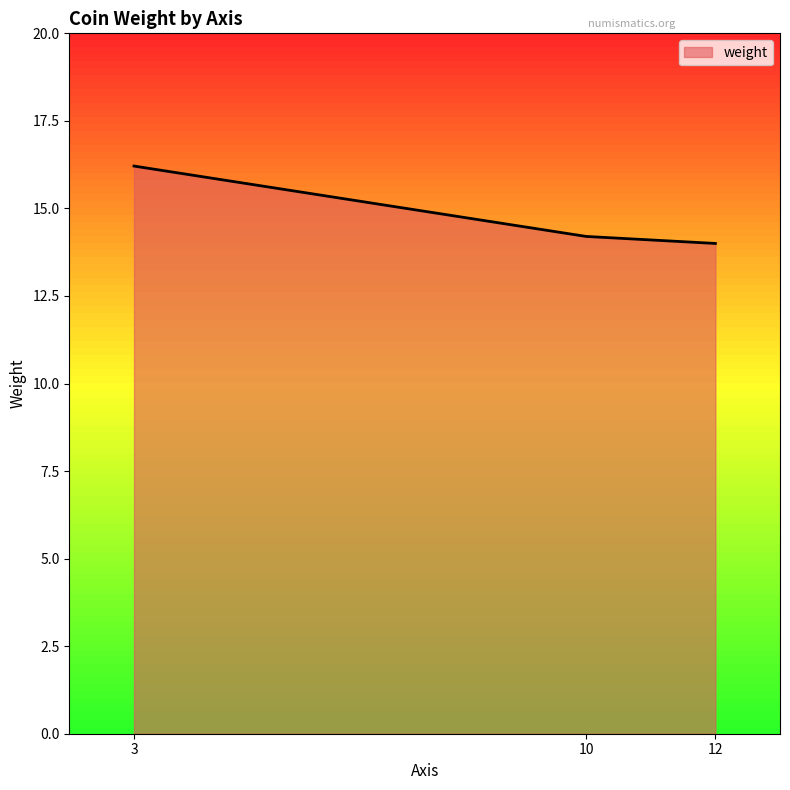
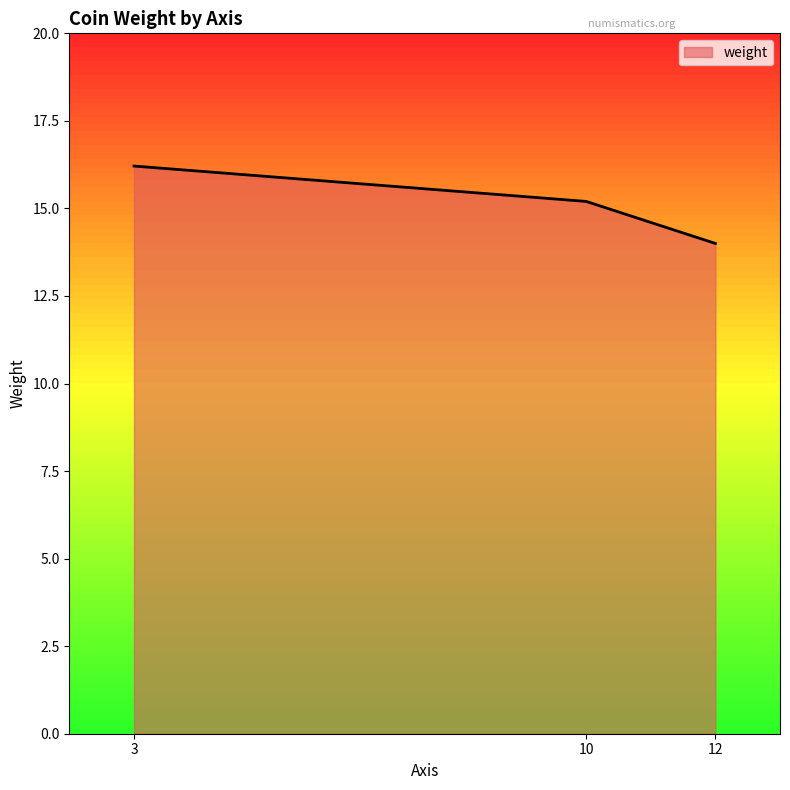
  {
    "3": 16.2,
-   "10": 14.2,
+   "10": 15.2,
    "12": 14.0
  }
